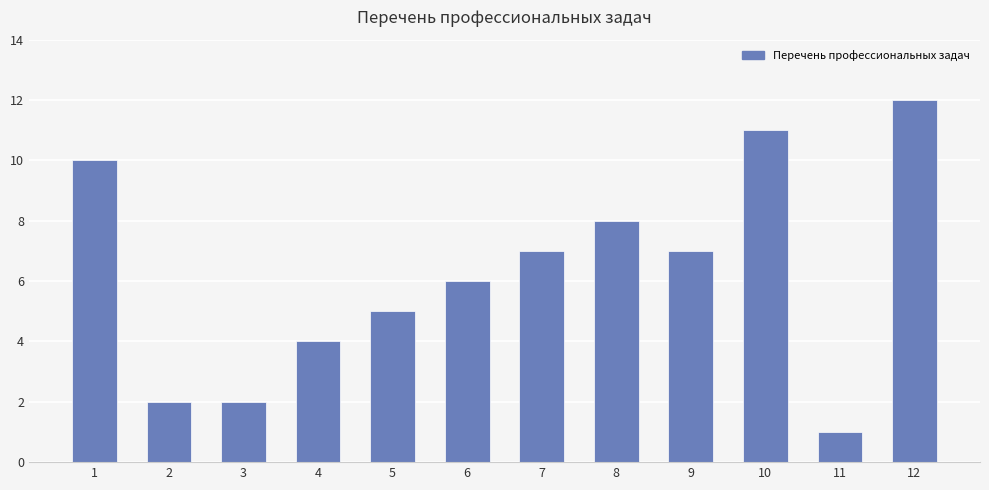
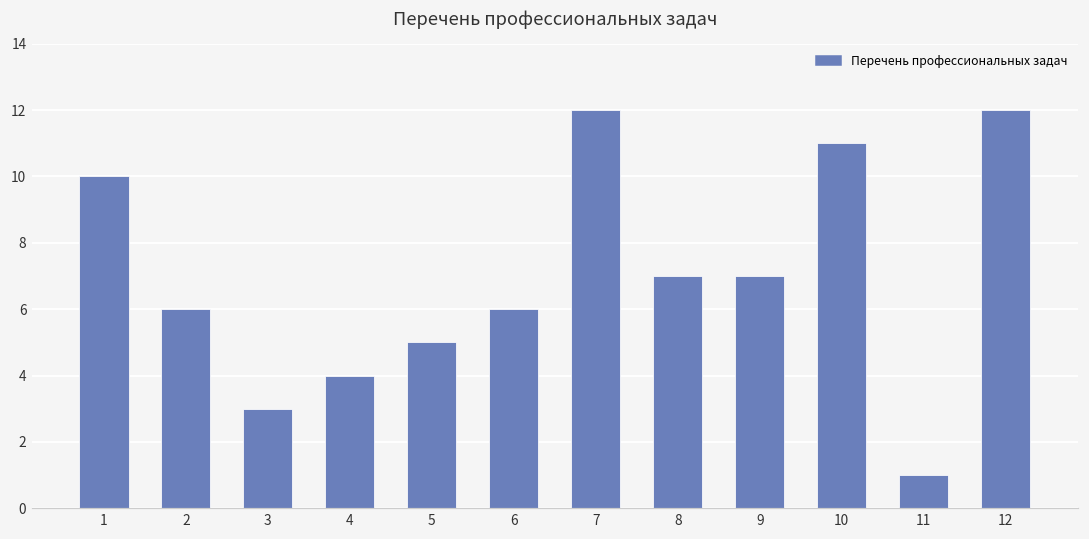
  {
    "1": 10,
-   "2": 2,
-   "3": 2,
+   "2": 6,
+   "3": 3,
    "4": 4,
    "5": 5,
    "6": 6,
-   "7": 7,
-   "8": 8,
+   "7": 12,
+   "8": 7,
    "9": 7,
    "10": 11,
    "11": 1,
    "12": 12
  }
